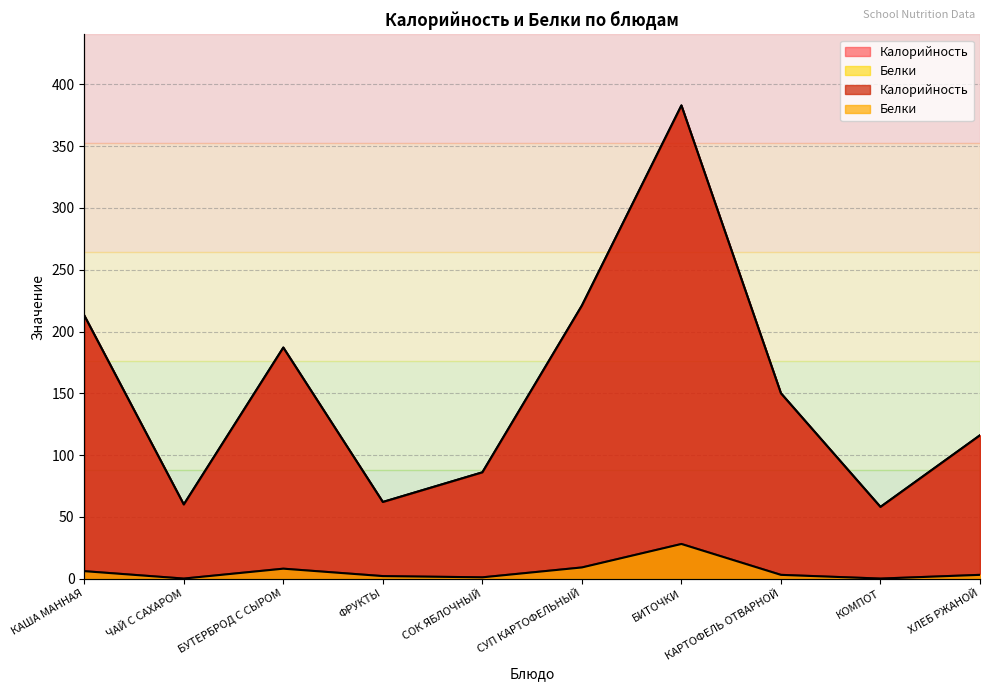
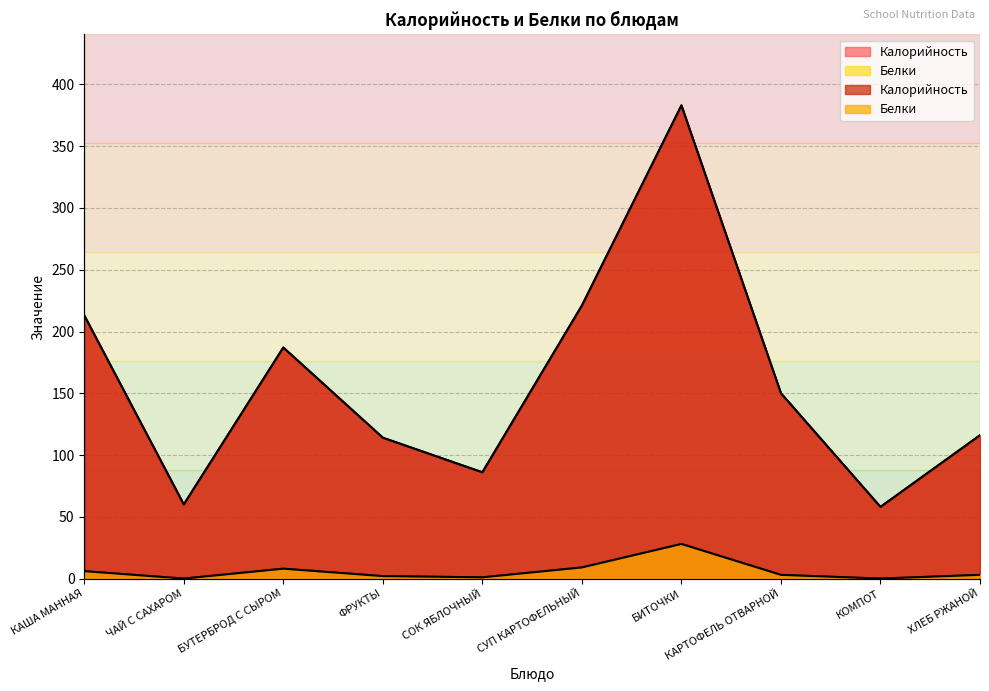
  {
    "Калорийность": {
      "КАША МАННАЯ": 213,
      "ЧАЙ С САХАРОМ": 60,
      "БУТЕРБРОД С СЫРОМ": 187,
-     "ФРУКТЫ": 62,
+     "ФРУКТЫ": 114,
      "СОК ЯБЛОЧНЫЙ": 86,
      "СУП КАРТОФЕЛЬНЫЙ": 221,
      "БИТОЧКИ": 383,
      "КАРТОФЕЛЬ ОТВАРНОЙ": 150,
      "КОМПОТ": 58,
      "ХЛЕБ РЖАНОЙ": 116
    },
    "Белки": {
      "КАША МАННАЯ": 6,
      "ЧАЙ С САХАРОМ": 0,
      "БУТЕРБРОД С СЫРОМ": 8,
      "ФРУКТЫ": 2,
      "СОК ЯБЛОЧНЫЙ": 1,
      "СУП КАРТОФЕЛЬНЫЙ": 9,
      "БИТОЧКИ": 28,
      "КАРТОФЕЛЬ ОТВАРНОЙ": 3,
      "КОМПОТ": 0,
      "ХЛЕБ РЖАНОЙ": 3
    }
  }
